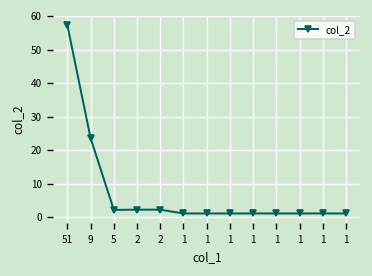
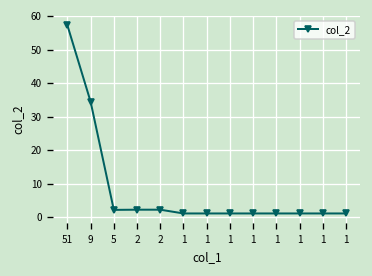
  {
    "51": 57,
-   "9": 24,
+   "9": 34,
    "5": 2
  }
